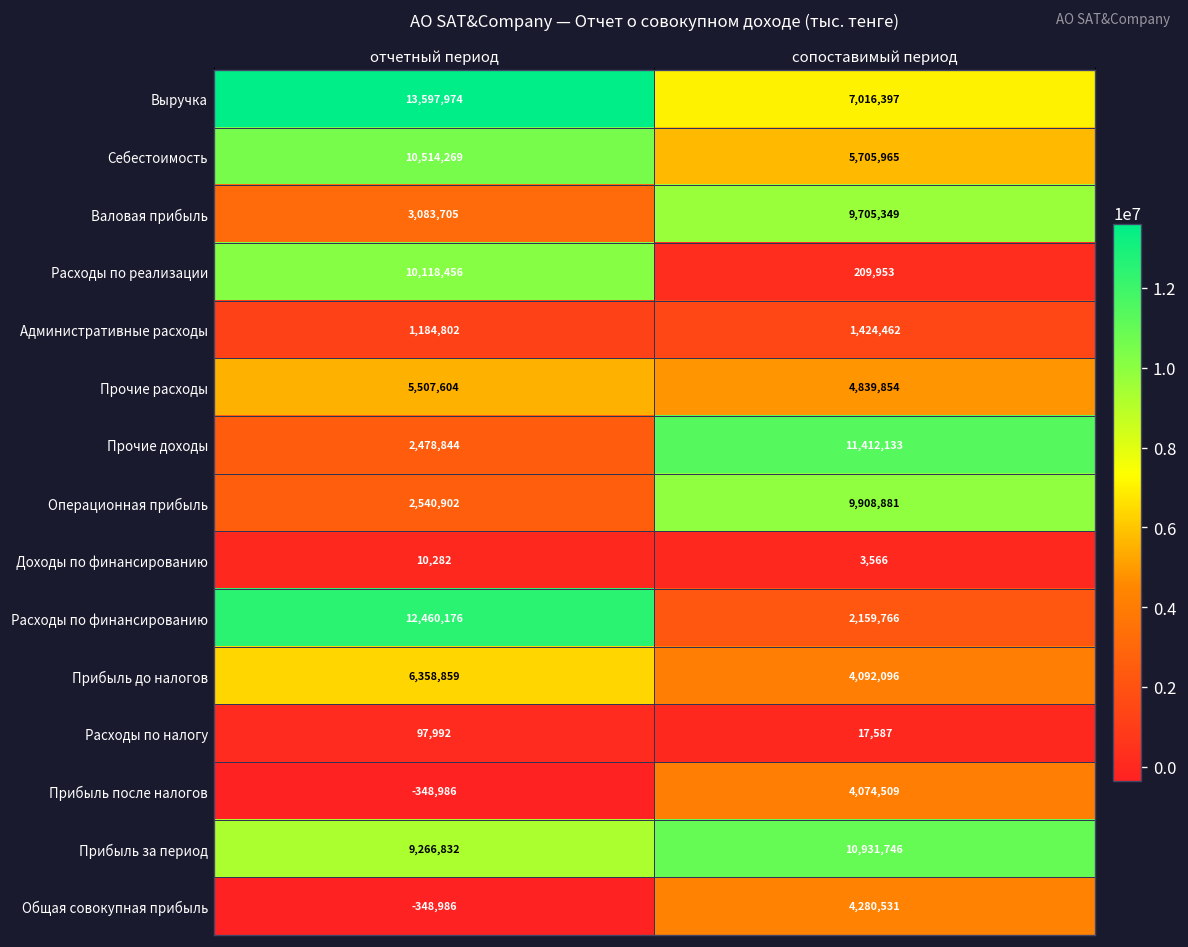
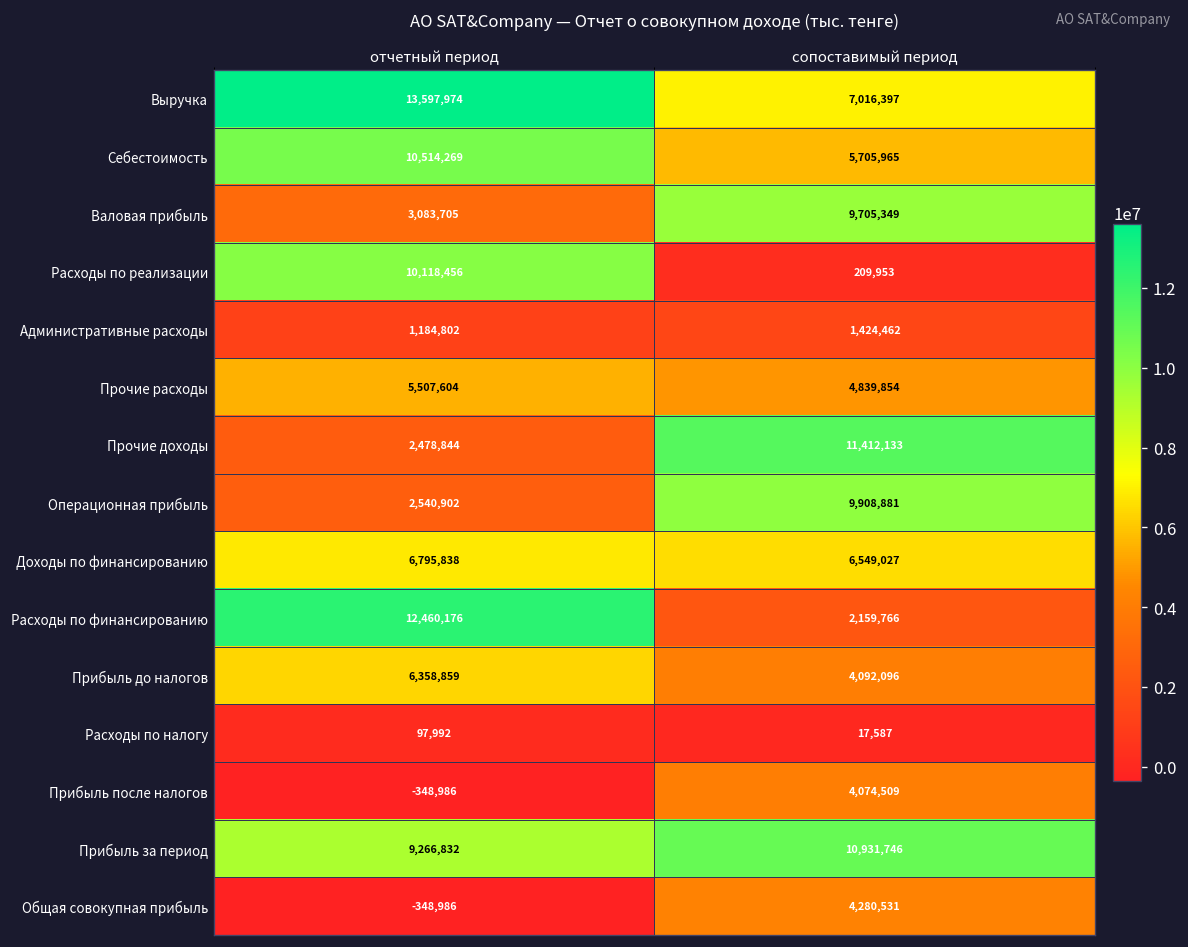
  {
    "Выручка": {
      "отчетный период": "13,597,974",
      "сопоставимый период": "7,016,397"
    },
    "Себестоимость": {
      "отчетный период": "10,514,269",
      "сопоставимый период": "5,705,965"
    },
    "Валовая прибыль": {
      "отчетный период": "3,083,705",
      "сопоставимый период": "9,705,349"
    },
    "Расходы по реализации": {
      "отчетный период": "10,118,456",
      "сопоставимый период": "209,953"
    },
    "Административные расходы": {
      "отчетный период": "1,184,802",
      "сопоставимый период": "1,424,462"
    },
    "Прочие расходы": {
      "отчетный период": "5,507,604",
      "сопоставимый период": "4,839,854"
    },
    "Прочие доходы": {
      "отчетный период": "2,478,844",
      "сопоставимый период": "11,412,133"
    },
    "Операционная прибыль": {
      "отчетный период": "2,540,902",
      "сопоставимый период": "9,908,881"
    },
    "Доходы по финансированию": {
-     "отчетный период": "10,282",
-     "сопоставимый период": "3,566"
+     "отчетный период": "6,795,838",
+     "сопоставимый период": "6,549,027"
    },
    "Расходы по финансированию": {
      "отчетный период": "12,460,176",
      "сопоставимый период": "2,159,766"
    },
    "Прибыль до налогов": {
      "отчетный период": "6,358,859",
      "сопоставимый период": "4,092,096"
    },
    "Расходы по налогу": {
      "отчетный период": "97,992",
      "сопоставимый период": "17,587"
    },
    "Прибыль после налогов": {
      "отчетный период": "-348,986",
      "сопоставимый период": "4,074,509"
    },
    "Прибыль за период": {
      "отчетный период": "9,266,832",
      "сопоставимый период": "10,931,746"
    },
    "Общая совокупная прибыль": {
      "отчетный период": "-348,986",
      "сопоставимый период": "4,280,531"
    }
  }
